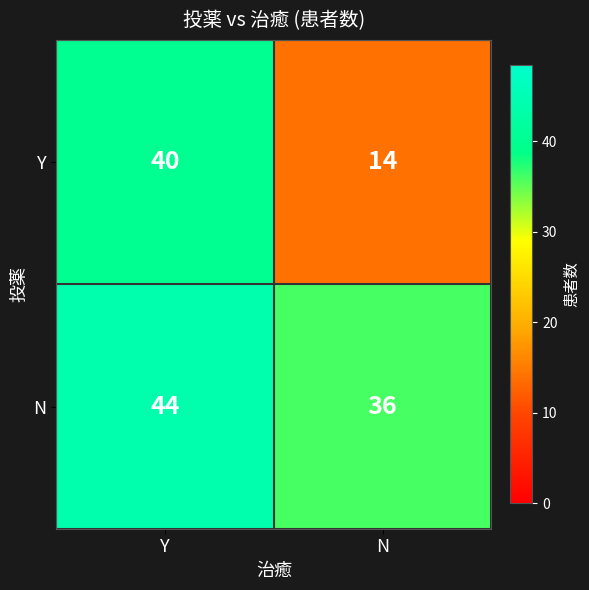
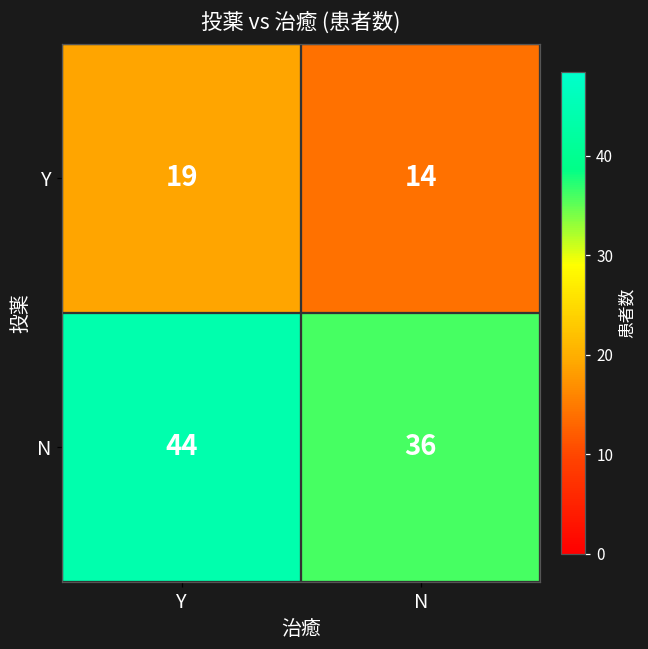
  {
    "Y": {
-     "Y": 40,
+     "Y": 19,
      "N": 14
    },
    "N": {
      "Y": 44,
      "N": 36
    }
  }
